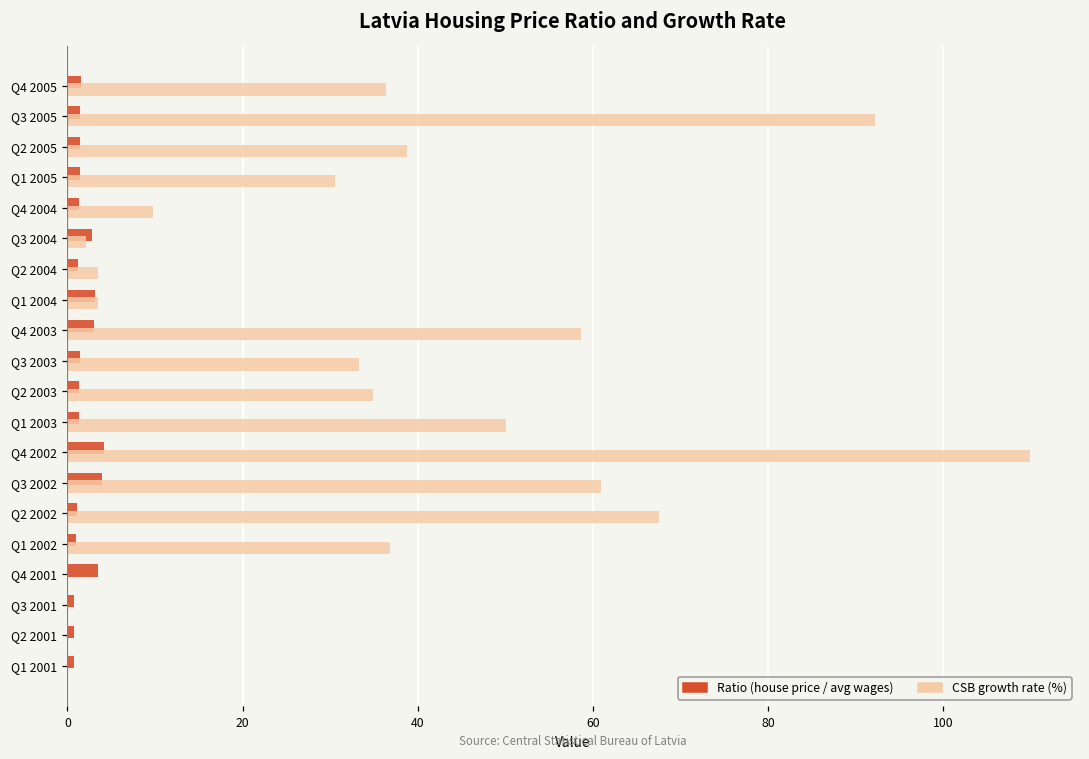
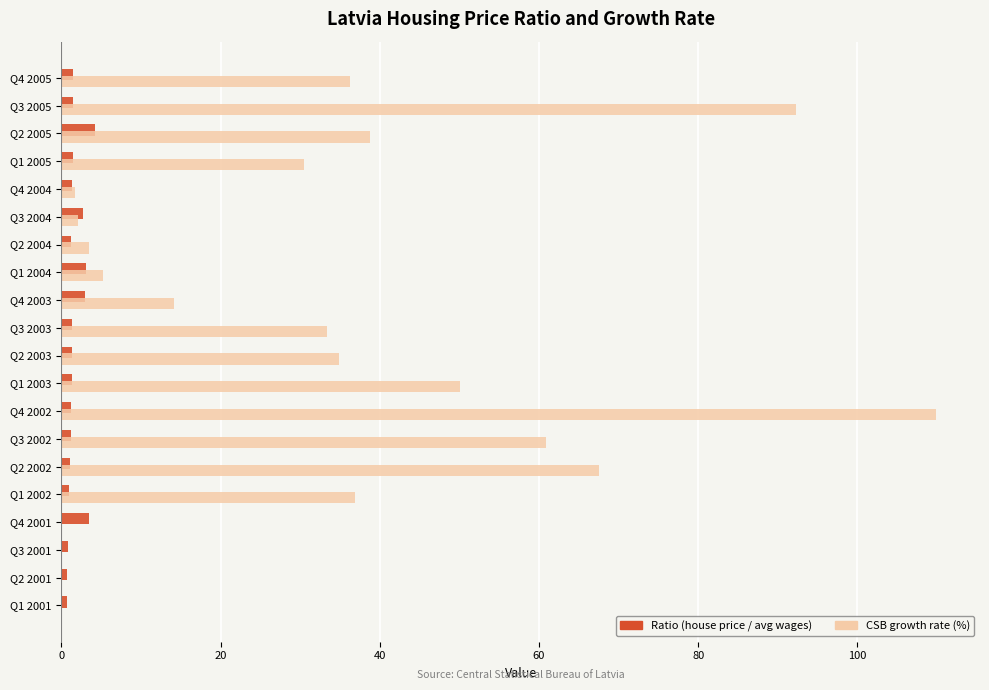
  {
    "Ratio (house price / avg wages)": {
      "Q4 2005": 2,
      "Q3 2005": 1,
-     "Q2 2005": 1,
+     "Q2 2005": 4,
      "Q1 2005": 1,
      "Q4 2004": 1,
      "Q3 2004": 3,
      "Q2 2004": 1,
      "Q1 2004": 3,
      "Q4 2003": 3,
      "Q3 2003": 1,
      "Q2 2003": 1,
      "Q1 2003": 1,
-     "Q4 2002": 4,
-     "Q3 2002": 4,
+     "Q4 2002": 1,
+     "Q3 2002": 1,
      "Q2 2002": 1,
      "Q1 2002": 1,
      "Q4 2001": 3,
      "Q3 2001": 1,
      "Q2 2001": 1,
      "Q1 2001": 1
    },
    "CSB growth rate (%)": {
      "Q4 2005": 36,
      "Q3 2005": 92,
      "Q2 2005": 39,
      "Q1 2005": 31,
-     "Q4 2004": 10,
+     "Q4 2004": 2,
      "Q3 2004": 2,
      "Q2 2004": 4,
-     "Q1 2004": 3,
-     "Q4 2003": 59,
+     "Q1 2004": 5,
+     "Q4 2003": 14,
      "Q3 2003": 33,
      "Q2 2003": 35,
      "Q1 2003": 50,
      "Q4 2002": 110,
      "Q3 2002": 61,
      "Q2 2002": 68,
      "Q1 2002": 37,
      "Q4 2001": 0,
      "Q3 2001": 0,
      "Q2 2001": 0,
      "Q1 2001": 0
    }
  }
